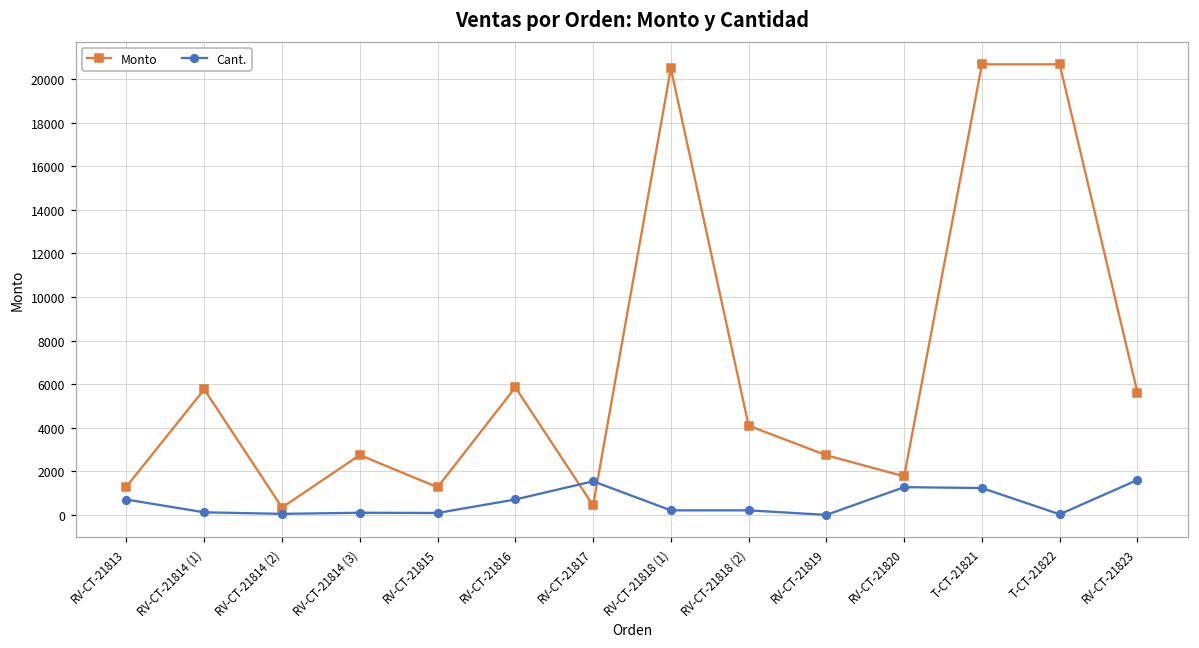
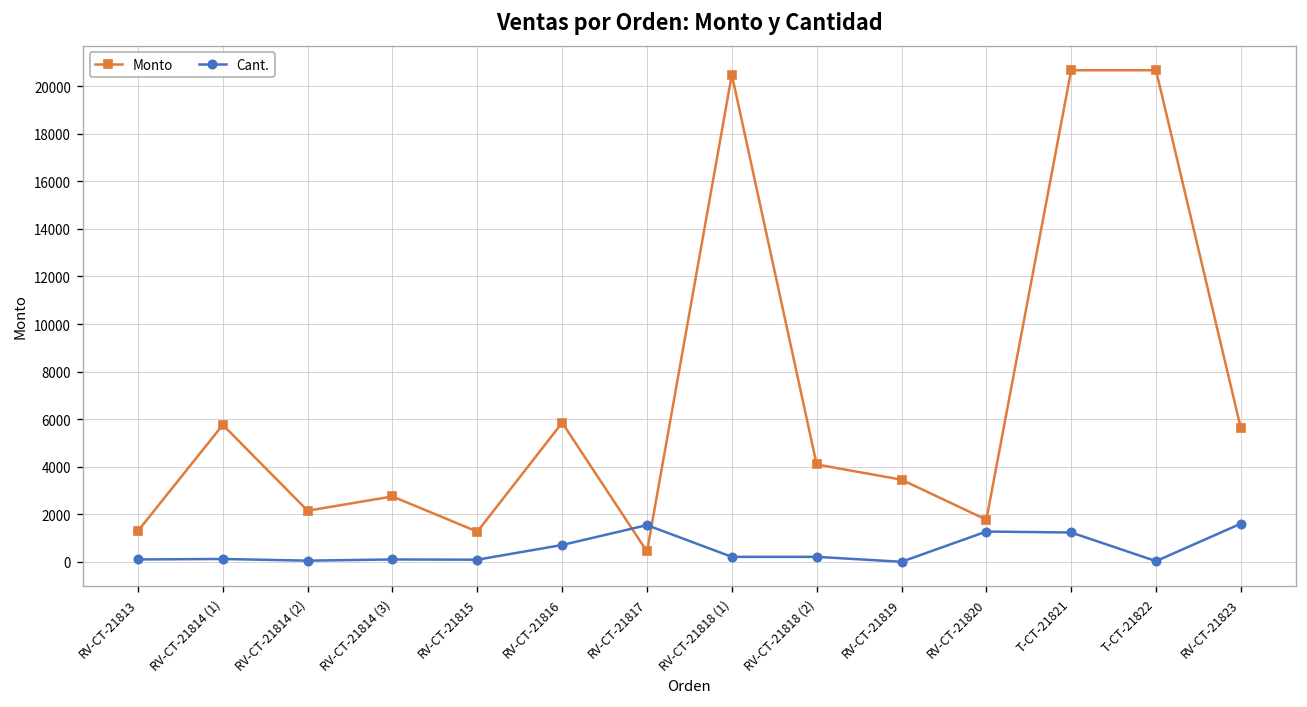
  {
    "Monto": {
      "RV-CT-21813": 1300,
      "RV-CT-21814 (1)": 5800,
-     "RV-CT-21814 (2)": 300,
+     "RV-CT-21814 (2)": 2200,
      "RV-CT-21814 (3)": 2800,
      "RV-CT-21815": 1300,
      "RV-CT-21816": 5900,
      "RV-CT-21817": 400,
      "RV-CT-21818 (1)": 20500,
      "RV-CT-21818 (2)": 4100,
-     "RV-CT-21819": 2700,
+     "RV-CT-21819": 3500,
      "RV-CT-21820": 1800,
      "T-CT-21821": 20700,
      "T-CT-21822": 20700,
      "RV-CT-21823": 5600
    },
    "Cant.": {
-     "RV-CT-21813": 700,
+     "RV-CT-21813": 100,
      "RV-CT-21814 (1)": 100,
      "RV-CT-21814 (2)": 100,
      "RV-CT-21814 (3)": 100,
      "RV-CT-21815": 100,
      "RV-CT-21816": 700,
      "RV-CT-21817": 1500,
      "RV-CT-21818 (1)": 200,
      "RV-CT-21818 (2)": 200,
      "RV-CT-21819": 0,
      "RV-CT-21820": 1300,
      "T-CT-21821": 1200,
      "T-CT-21822": 0,
      "RV-CT-21823": 1600
    }
  }
